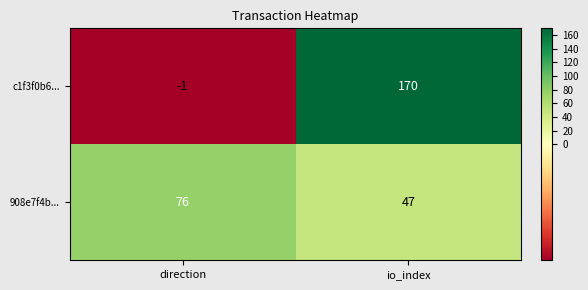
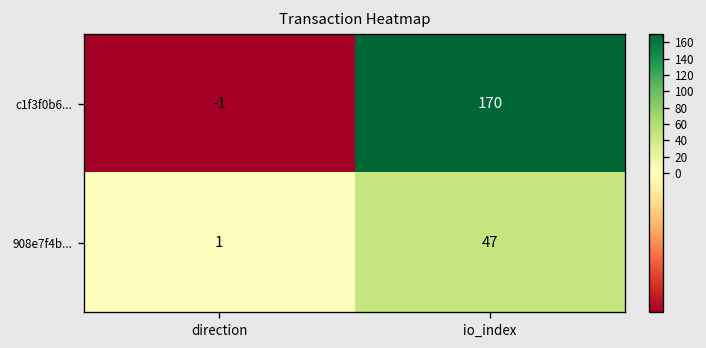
  {
    "c1f3f0b6...": {
      "direction": -1,
      "io_index": 170
    },
    "908e7f4b...": {
-     "direction": 76,
+     "direction": 1,
      "io_index": 47
    }
  }
